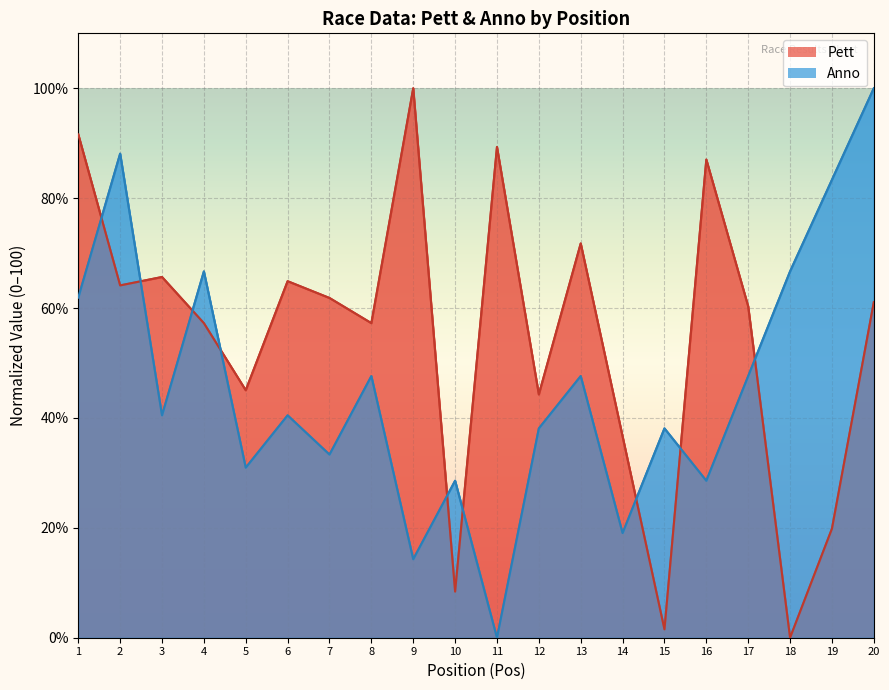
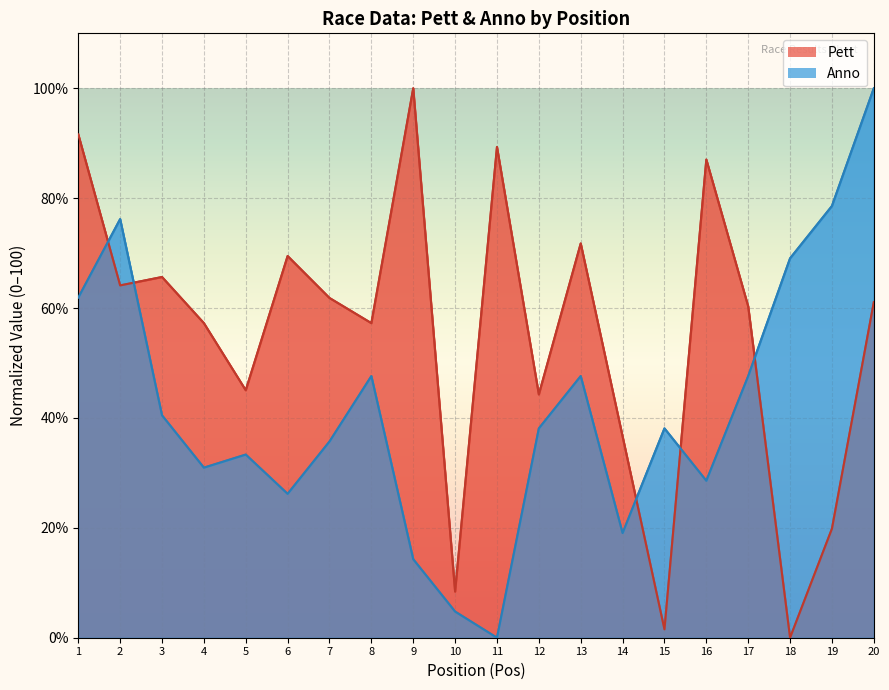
  {
    "Pett": {
      "1": "92%",
      "2": "64%",
      "3": "66%",
      "4": "57%",
      "5": "45%",
-     "6": "65%",
+     "6": "69%",
      "7": "62%",
      "8": "57%",
      "9": "100%",
      "10": "8%",
      "11": "89%",
      "12": "44%",
      "13": "72%",
      "14": "37%",
      "15": "2%",
      "16": "87%",
      "17": "60%",
      "18": "0%",
      "19": "20%",
      "20": "61%"
    },
    "Anno": {
      "1": "62%",
-     "2": "88%",
+     "2": "76%",
      "3": "40%",
-     "4": "67%",
-     "5": "31%",
-     "6": "40%",
-     "7": "33%",
+     "4": "31%",
+     "5": "33%",
+     "6": "26%",
+     "7": "36%",
      "8": "48%",
      "9": "14%",
-     "10": "29%",
+     "10": "5%",
      "11": "0%",
      "12": "38%",
      "13": "48%",
      "14": "19%",
      "15": "38%",
      "16": "29%",
      "17": "48%",
-     "18": "67%",
-     "19": "83%",
+     "18": "69%",
+     "19": "79%",
      "20": "100%"
    }
  }
